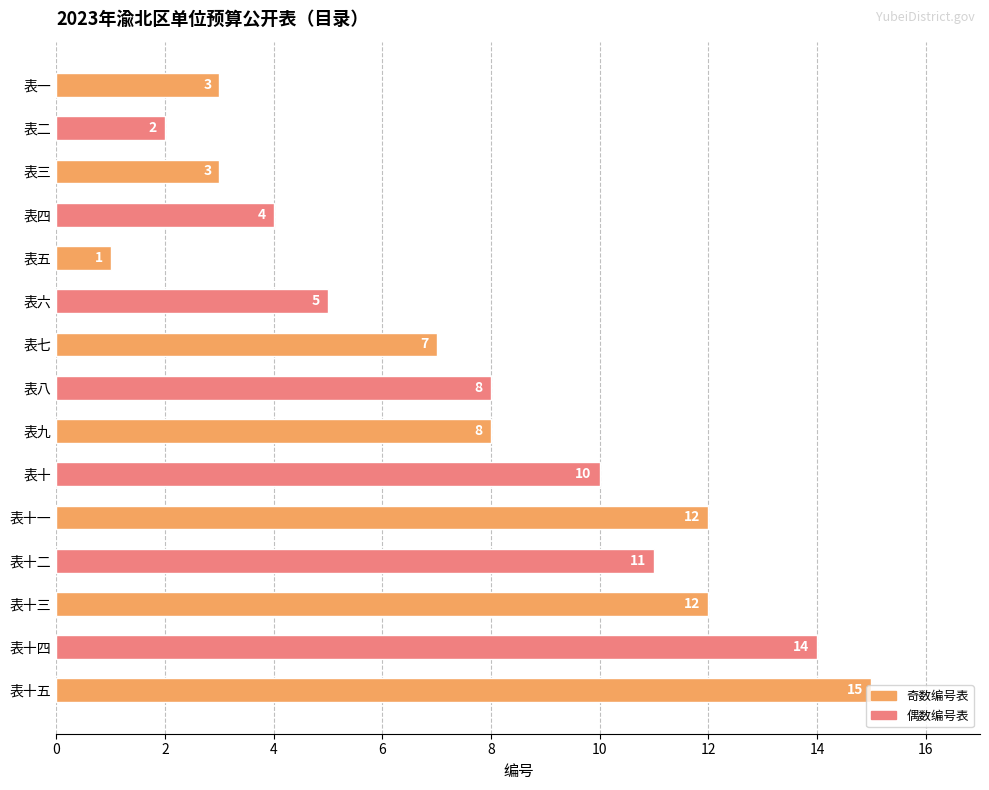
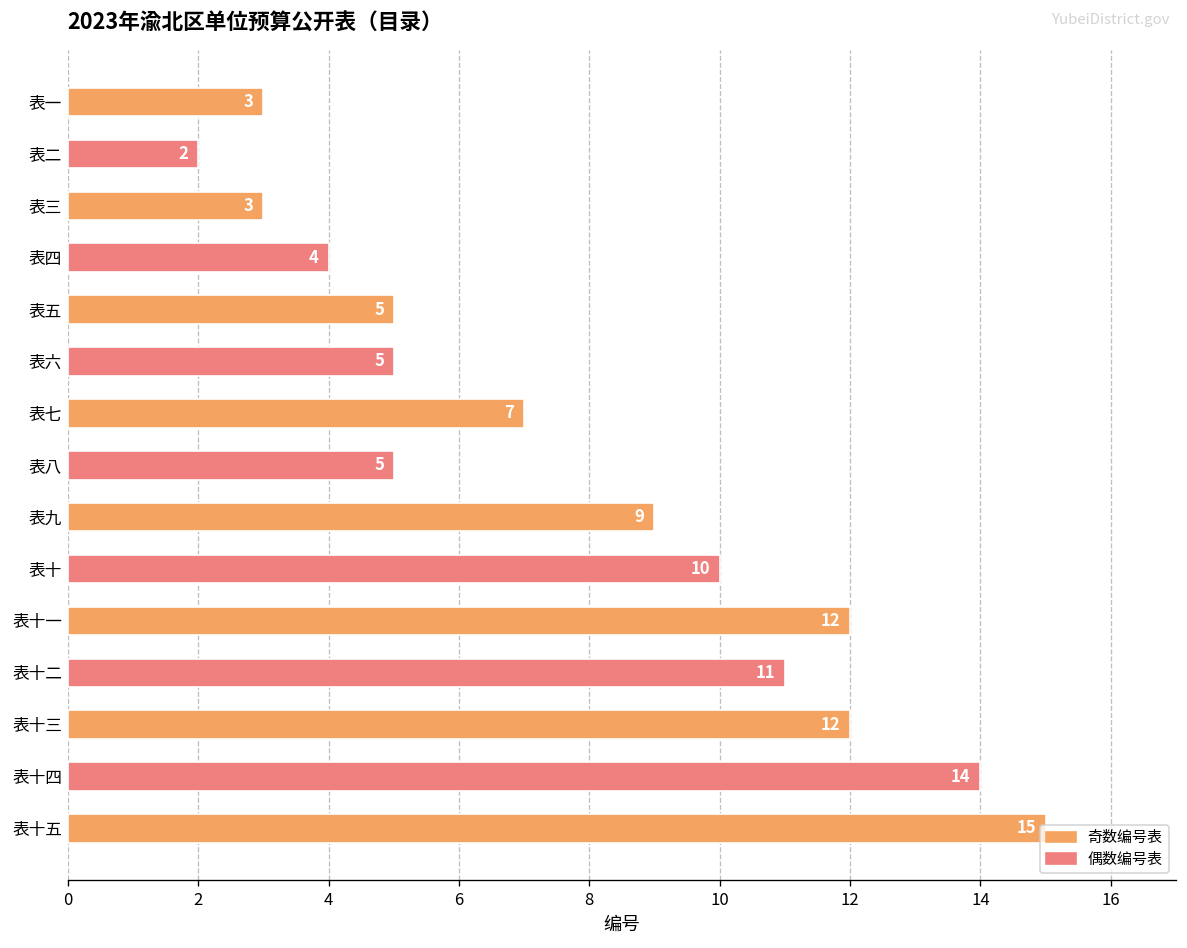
  {
    "表一": 3,
    "表二": 2,
    "表三": 3,
    "表四": 4,
-   "表五": 1,
+   "表五": 5,
    "表六": 5,
    "表七": 7,
-   "表八": 8,
-   "表九": 8,
+   "表八": 5,
+   "表九": 9,
    "表十": 10,
    "表十一": 12,
    "表十二": 11,
    "表十三": 12,
    "表十四": 14
  }
